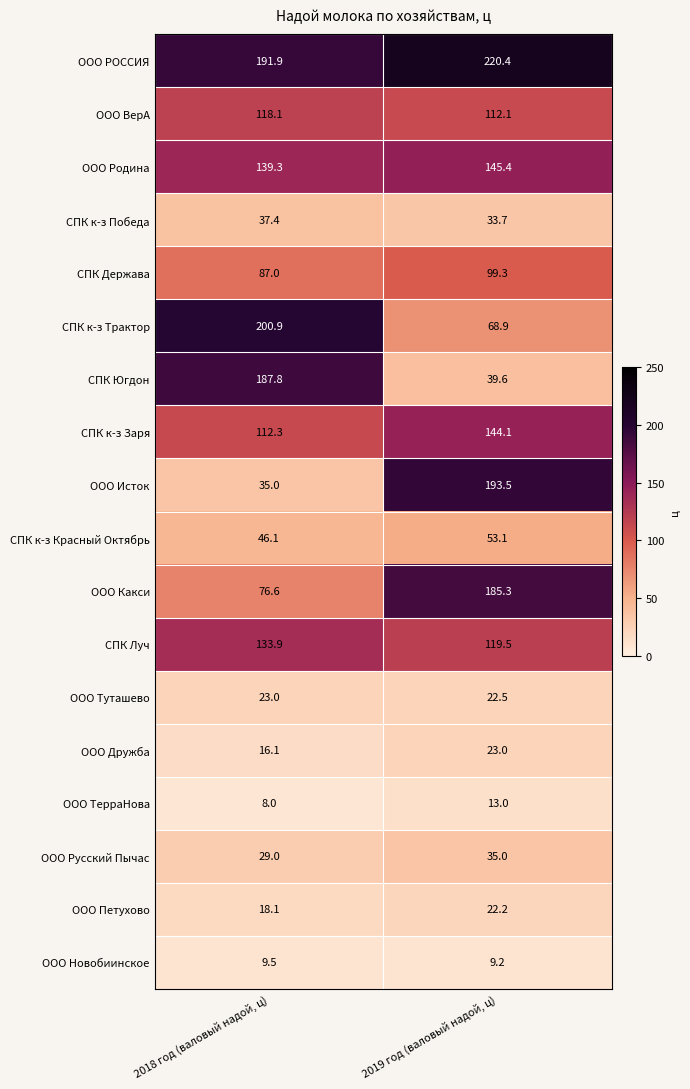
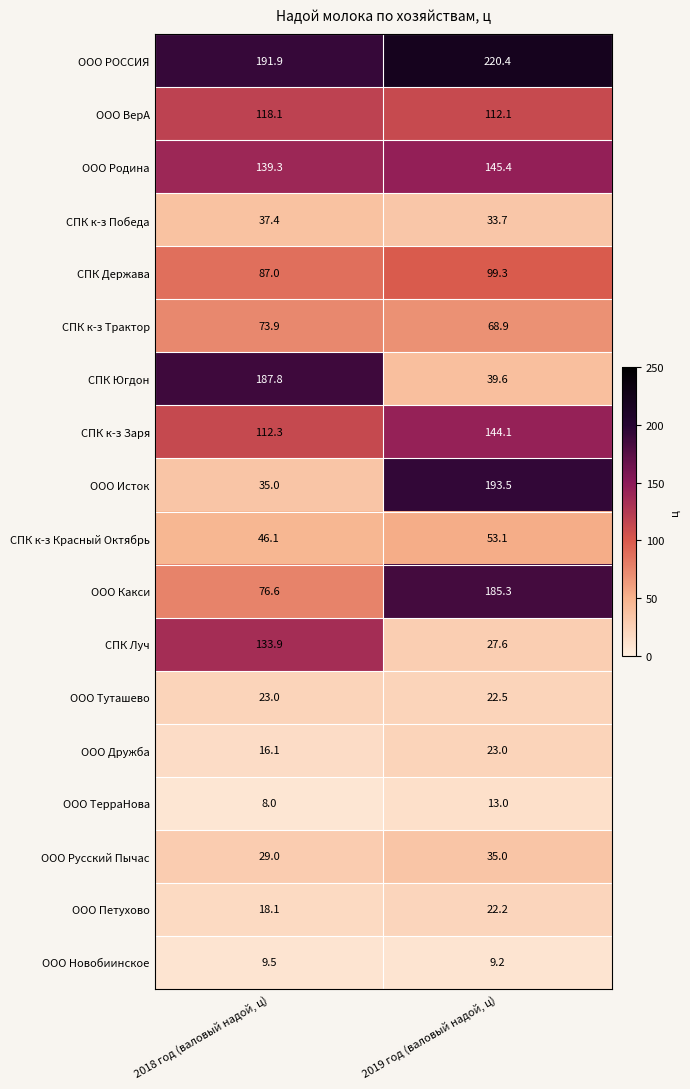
  {
    "ООО РОССИЯ": {
      "2018 год (валовый надой, ц)": 191.9,
      "2019 год (валовый надой, ц)": 220.4
    },
    "ООО ВерА": {
      "2018 год (валовый надой, ц)": 118.1,
      "2019 год (валовый надой, ц)": 112.1
    },
    "ООО Родина": {
      "2018 год (валовый надой, ц)": 139.3,
      "2019 год (валовый надой, ц)": 145.4
    },
    "СПК к-з Победа": {
      "2018 год (валовый надой, ц)": 37.4,
      "2019 год (валовый надой, ц)": 33.7
    },
    "СПК Держава": {
      "2018 год (валовый надой, ц)": 87.0,
      "2019 год (валовый надой, ц)": 99.3
    },
    "СПК к-з Трактор": {
-     "2018 год (валовый надой, ц)": 200.9,
+     "2018 год (валовый надой, ц)": 73.9,
      "2019 год (валовый надой, ц)": 68.9
    },
    "СПК Югдон": {
      "2018 год (валовый надой, ц)": 187.8,
      "2019 год (валовый надой, ц)": 39.6
    },
    "СПК к-з Заря": {
      "2018 год (валовый надой, ц)": 112.3,
      "2019 год (валовый надой, ц)": 144.1
    },
    "ООО Исток": {
      "2018 год (валовый надой, ц)": 35.0,
      "2019 год (валовый надой, ц)": 193.5
    },
    "СПК к-з Красный Октябрь": {
      "2018 год (валовый надой, ц)": 46.1,
      "2019 год (валовый надой, ц)": 53.1
    },
    "ООО Какси": {
      "2018 год (валовый надой, ц)": 76.6,
      "2019 год (валовый надой, ц)": 185.3
    },
    "СПК Луч": {
      "2018 год (валовый надой, ц)": 133.9,
-     "2019 год (валовый надой, ц)": 119.5
+     "2019 год (валовый надой, ц)": 27.6
    },
    "ООО Туташево": {
      "2018 год (валовый надой, ц)": 23.0,
      "2019 год (валовый надой, ц)": 22.5
    },
    "ООО Дружба": {
      "2018 год (валовый надой, ц)": 16.1,
      "2019 год (валовый надой, ц)": 23.0
    },
    "ООО ТерраНова": {
      "2018 год (валовый надой, ц)": 8.0,
      "2019 год (валовый надой, ц)": 13.0
    },
    "ООО Русский Пычас": {
      "2018 год (валовый надой, ц)": 29.0,
      "2019 год (валовый надой, ц)": 35.0
    },
    "ООО Петухово": {
      "2018 год (валовый надой, ц)": 18.1,
      "2019 год (валовый надой, ц)": 22.2
    },
    "ООО Новобиинское": {
      "2018 год (валовый надой, ц)": 9.5,
      "2019 год (валовый надой, ц)": 9.2
    }
  }
